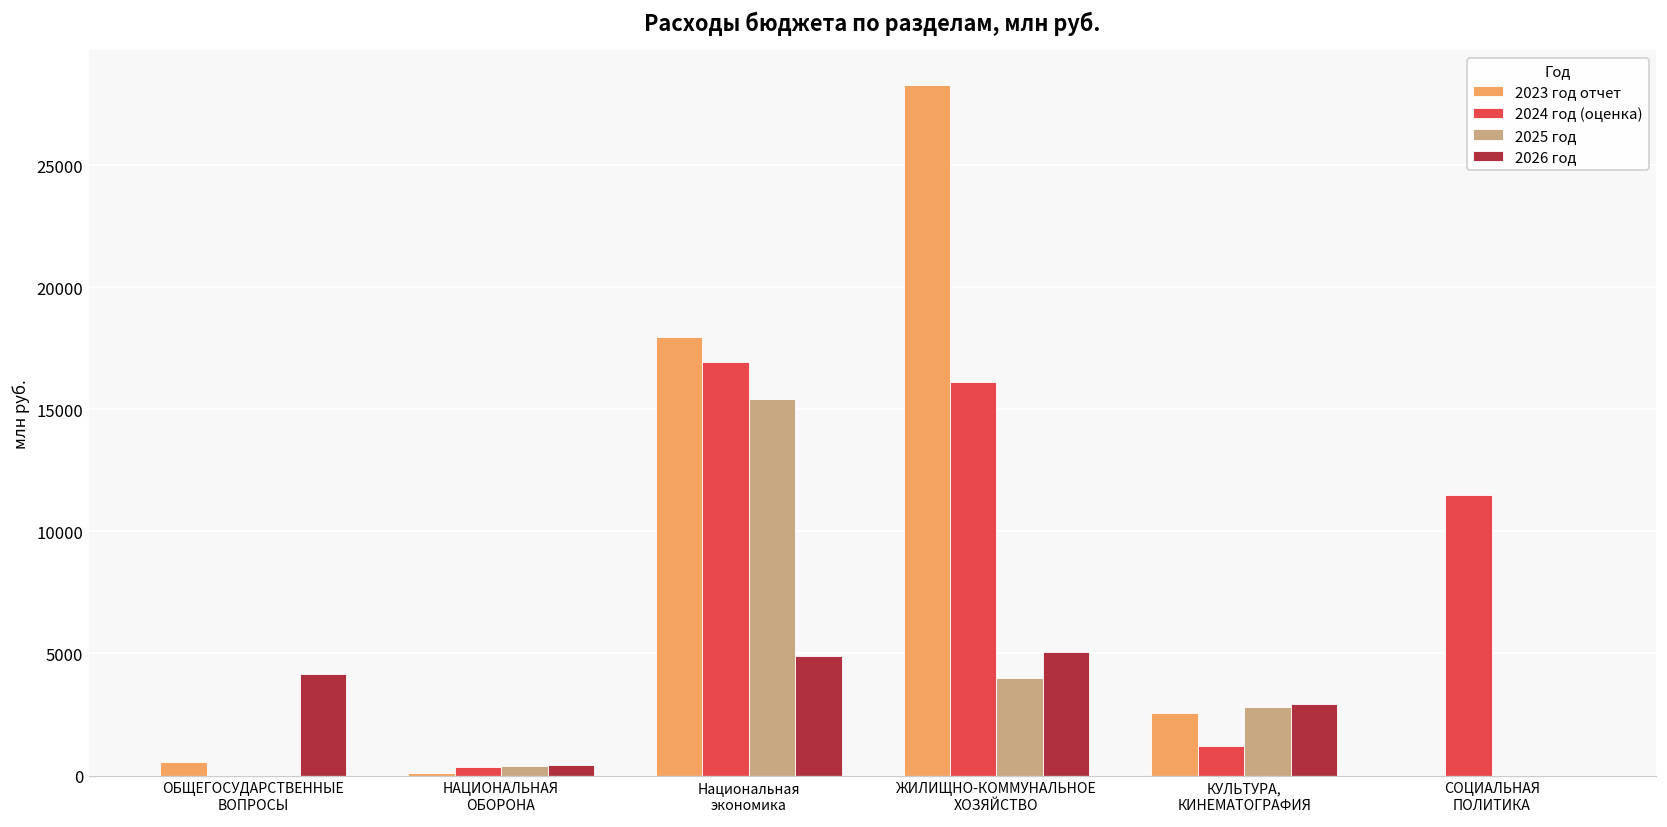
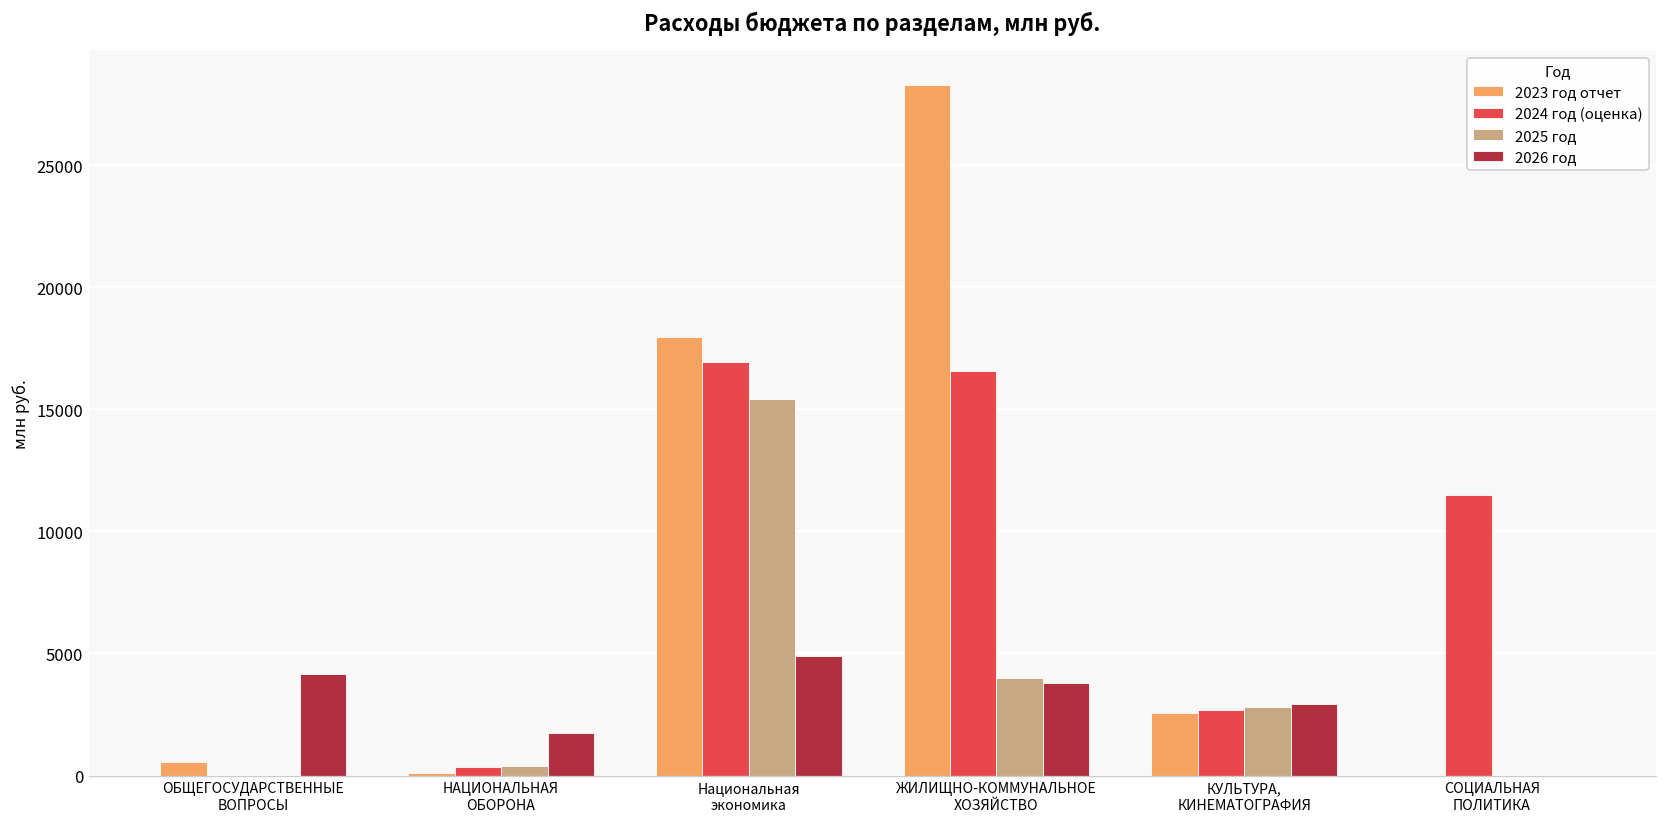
  {
    "2024 год (оценка)": {
      "ОБЩЕГОСУДАРСТВЕННЫЕ ВОПРОСЫ": 0,
      "НАЦИОНАЛЬНАЯ ОБОРОНА": 300,
      "Национальная экономика": 16900,
-     "ЖИЛИЩНО-КОММУНАЛЬНОЕ ХОЗЯЙСТВО": 16100,
-     "КУЛЬТУРА, КИНЕМАТОГРАФИЯ": 1200,
+     "ЖИЛИЩНО-КОММУНАЛЬНОЕ ХОЗЯЙСТВО": 16600,
+     "КУЛЬТУРА, КИНЕМАТОГРАФИЯ": 2700,
      "СОЦИАЛЬНАЯ ПОЛИТИКА": 11500
    },
    "2026 год": {
      "ОБЩЕГОСУДАРСТВЕННЫЕ ВОПРОСЫ": 4100,
-     "НАЦИОНАЛЬНАЯ ОБОРОНА": 400,
+     "НАЦИОНАЛЬНАЯ ОБОРОНА": 1700,
      "Национальная экономика": 4900,
-     "ЖИЛИЩНО-КОММУНАЛЬНОЕ ХОЗЯЙСТВО": 5100,
+     "ЖИЛИЩНО-КОММУНАЛЬНОЕ ХОЗЯЙСТВО": 3800,
      "КУЛЬТУРА, КИНЕМАТОГРАФИЯ": 2900,
      "СОЦИАЛЬНАЯ ПОЛИТИКА": 0
    }
  }
